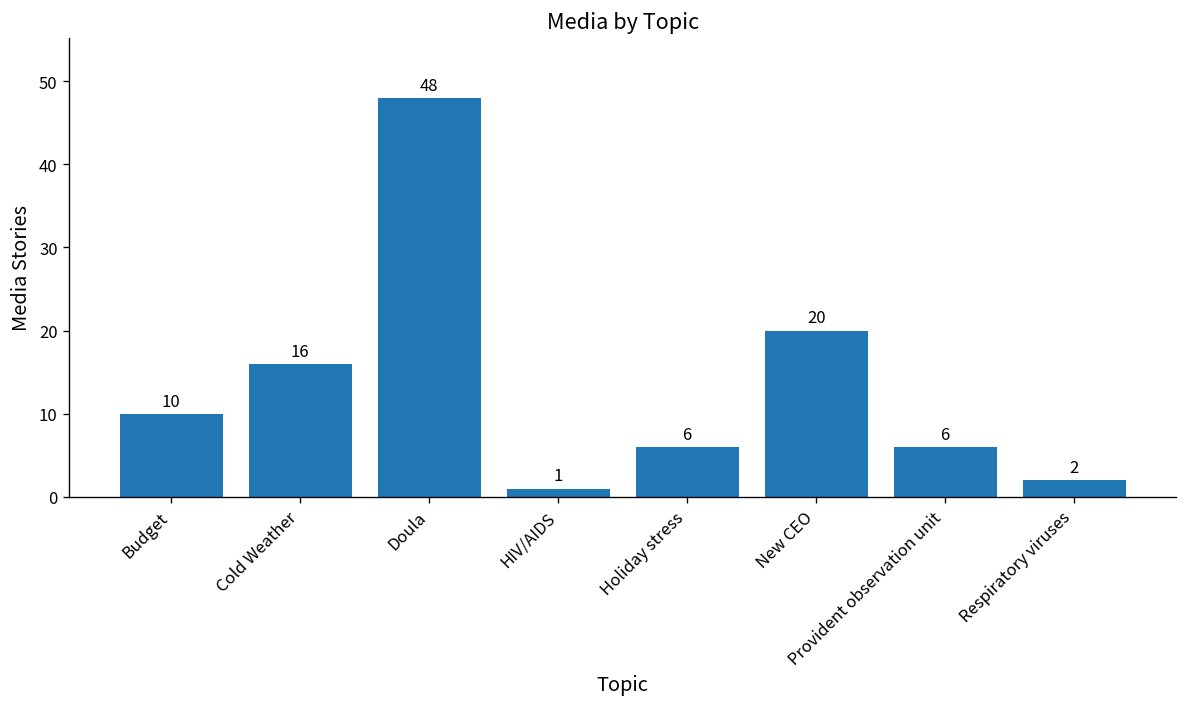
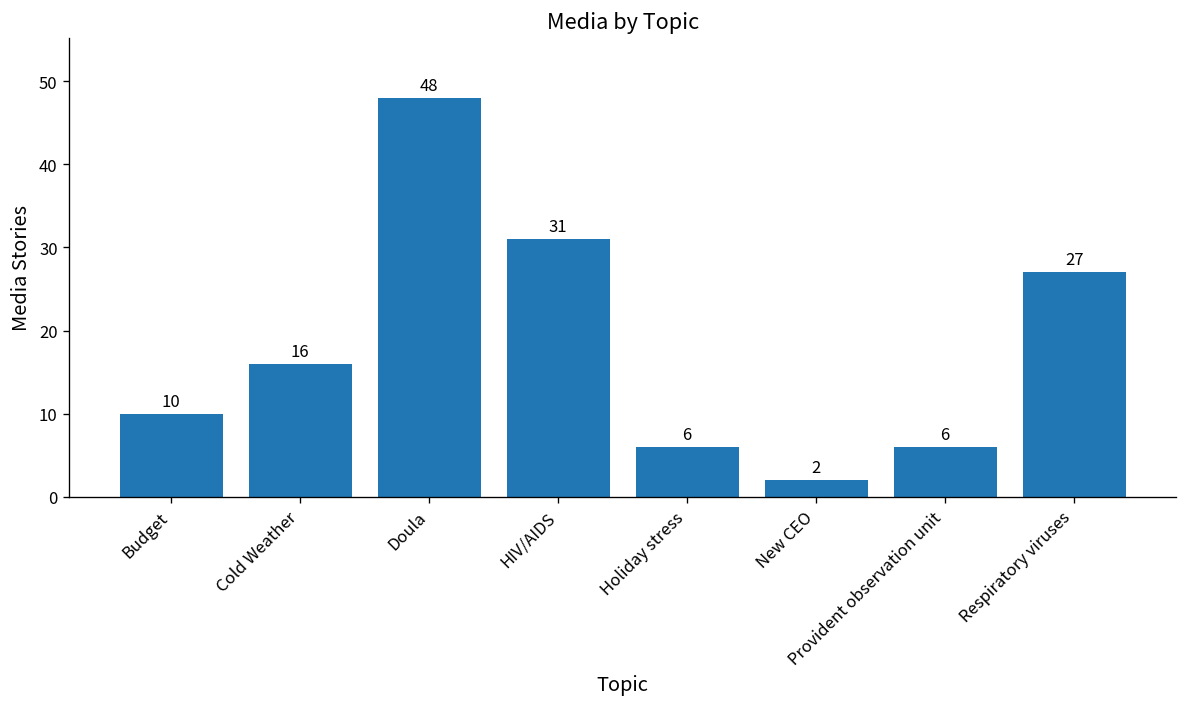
  {
    "Budget": 10,
    "Cold Weather": 16,
    "Doula": 48,
-   "HIV/AIDS": 1,
+   "HIV/AIDS": 31,
    "Holiday stress": 6,
-   "New CEO": 20,
+   "New CEO": 2,
    "Provident observation unit": 6,
-   "Respiratory viruses": 2
+   "Respiratory viruses": 27
  }
